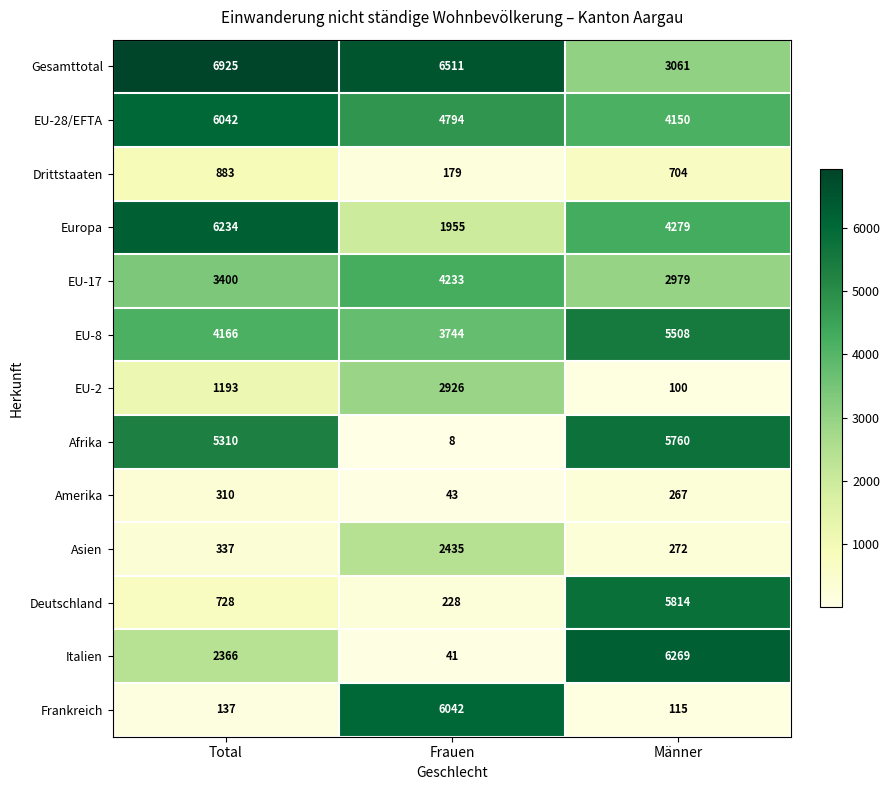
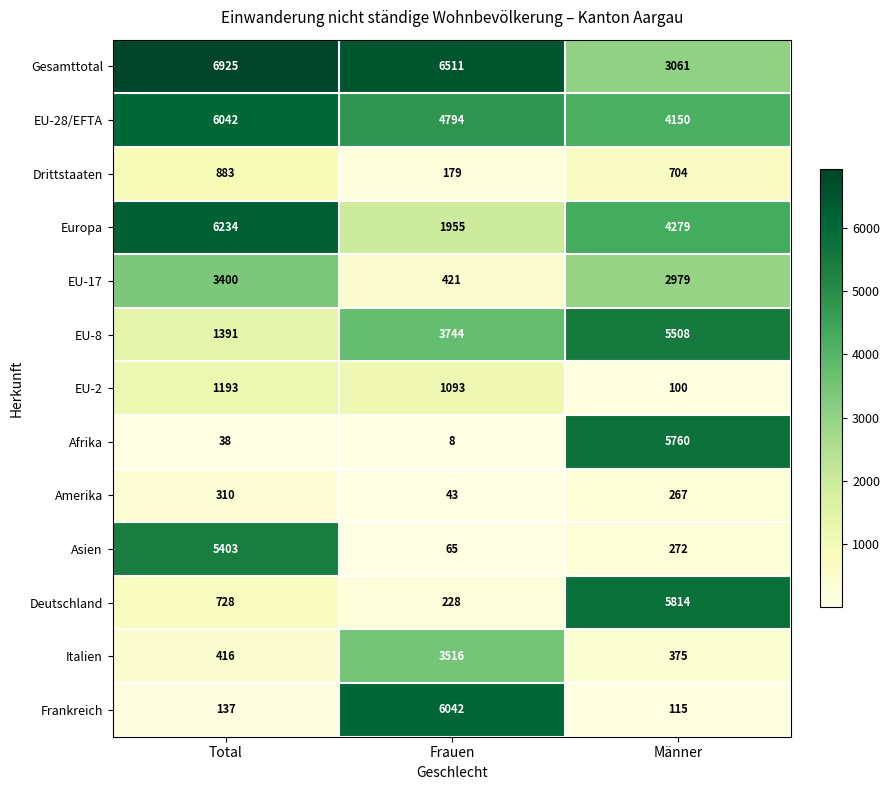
  {
    "Gesamttotal": {
      "Total": 6925,
      "Frauen": 6511,
      "Männer": 3061
    },
    "EU-28/EFTA": {
      "Total": 6042,
      "Frauen": 4794,
      "Männer": 4150
    },
    "Drittstaaten": {
      "Total": 883,
      "Frauen": 179,
      "Männer": 704
    },
    "Europa": {
      "Total": 6234,
      "Frauen": 1955,
      "Männer": 4279
    },
    "EU-17": {
      "Total": 3400,
-     "Frauen": 4233,
+     "Frauen": 421,
      "Männer": 2979
    },
    "EU-8": {
-     "Total": 4166,
+     "Total": 1391,
      "Frauen": 3744,
      "Männer": 5508
    },
    "EU-2": {
      "Total": 1193,
-     "Frauen": 2926,
+     "Frauen": 1093,
      "Männer": 100
    },
    "Afrika": {
-     "Total": 5310,
+     "Total": 38,
      "Frauen": 8,
      "Männer": 5760
    },
    "Amerika": {
      "Total": 310,
      "Frauen": 43,
      "Männer": 267
    },
    "Asien": {
-     "Total": 337,
-     "Frauen": 2435,
+     "Total": 5403,
+     "Frauen": 65,
      "Männer": 272
    },
    "Deutschland": {
      "Total": 728,
      "Frauen": 228,
      "Männer": 5814
    },
    "Italien": {
-     "Total": 2366,
-     "Frauen": 41,
-     "Männer": 6269
+     "Total": 416,
+     "Frauen": 3516,
+     "Männer": 375
    },
    "Frankreich": {
      "Total": 137,
      "Frauen": 6042,
      "Männer": 115
    }
  }
